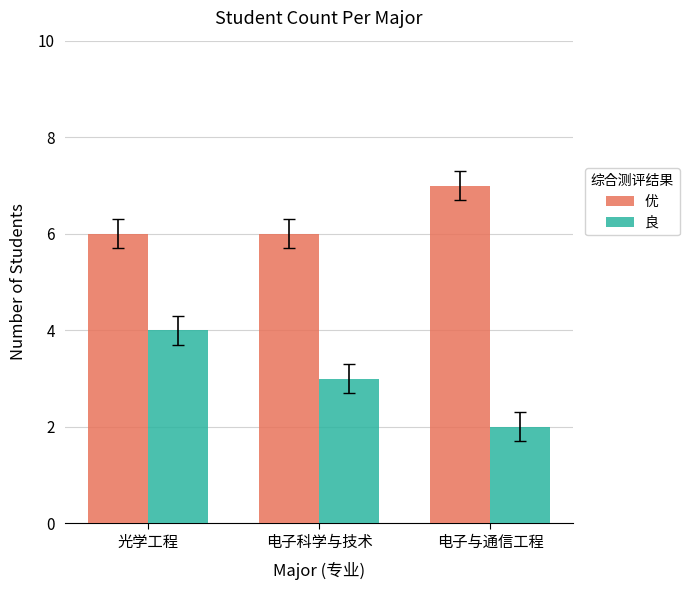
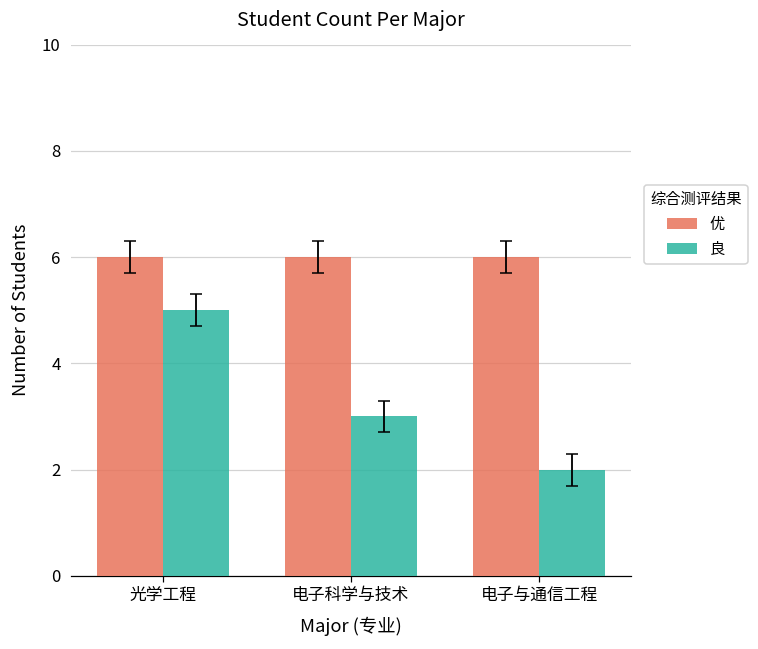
  {
    "优": {
      "光学工程": 6,
      "电子科学与技术": 6,
-     "电子与通信工程": 7
+     "电子与通信工程": 6
    },
    "良": {
-     "光学工程": 4,
+     "光学工程": 5,
      "电子科学与技术": 3,
      "电子与通信工程": 2
    }
  }
